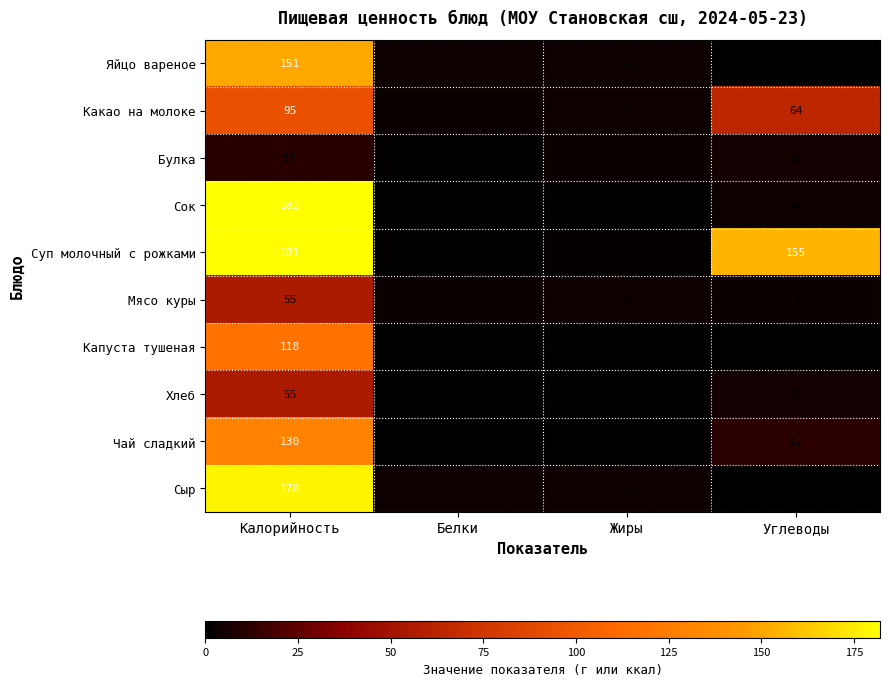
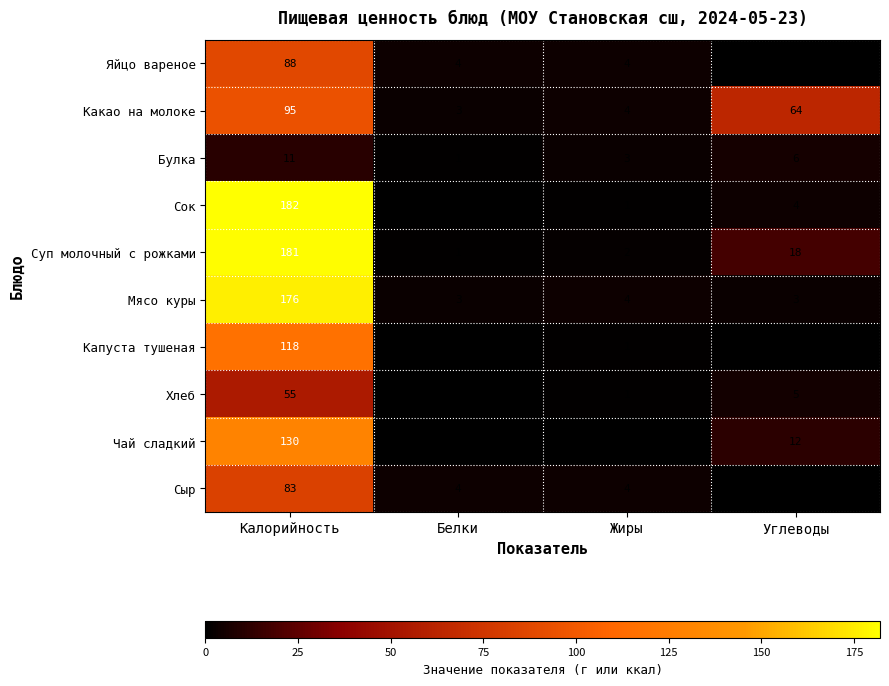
  {
    "Яйцо вареное": {
-     "Калорийность": 151
+     "Калорийность": 88
    },
    "Какао на молоке": {
      "Калорийность": 95,
      "Углеводы": 64
    },
    "Сок": {
      "Калорийность": 182
    },
    "Суп молочный с рожками": {
      "Калорийность": 181,
-     "Углеводы": 155
+     "Углеводы": 18
    },
    "Мясо куры": {
-     "Калорийность": 55
+     "Калорийность": 176
    },
    "Капуста тушеная": {
      "Калорийность": 118
    },
    "Хлеб": {
      "Калорийность": 55
    },
    "Чай сладкий": {
      "Калорийность": 130
    },
    "Сыр": {
-     "Калорийность": 178
+     "Калорийность": 83
    }
  }
